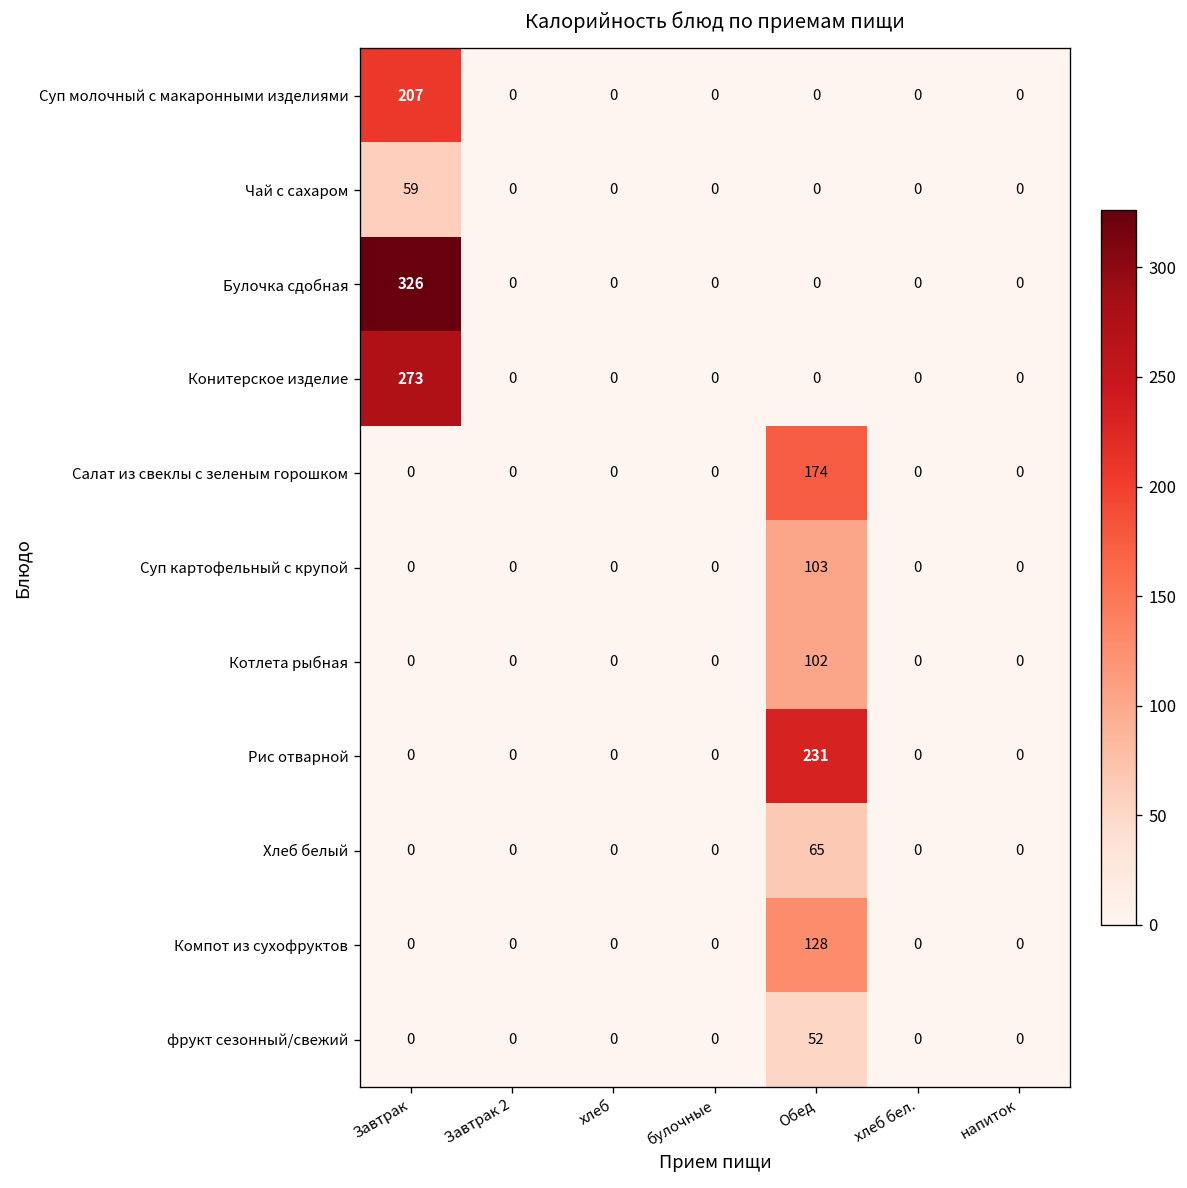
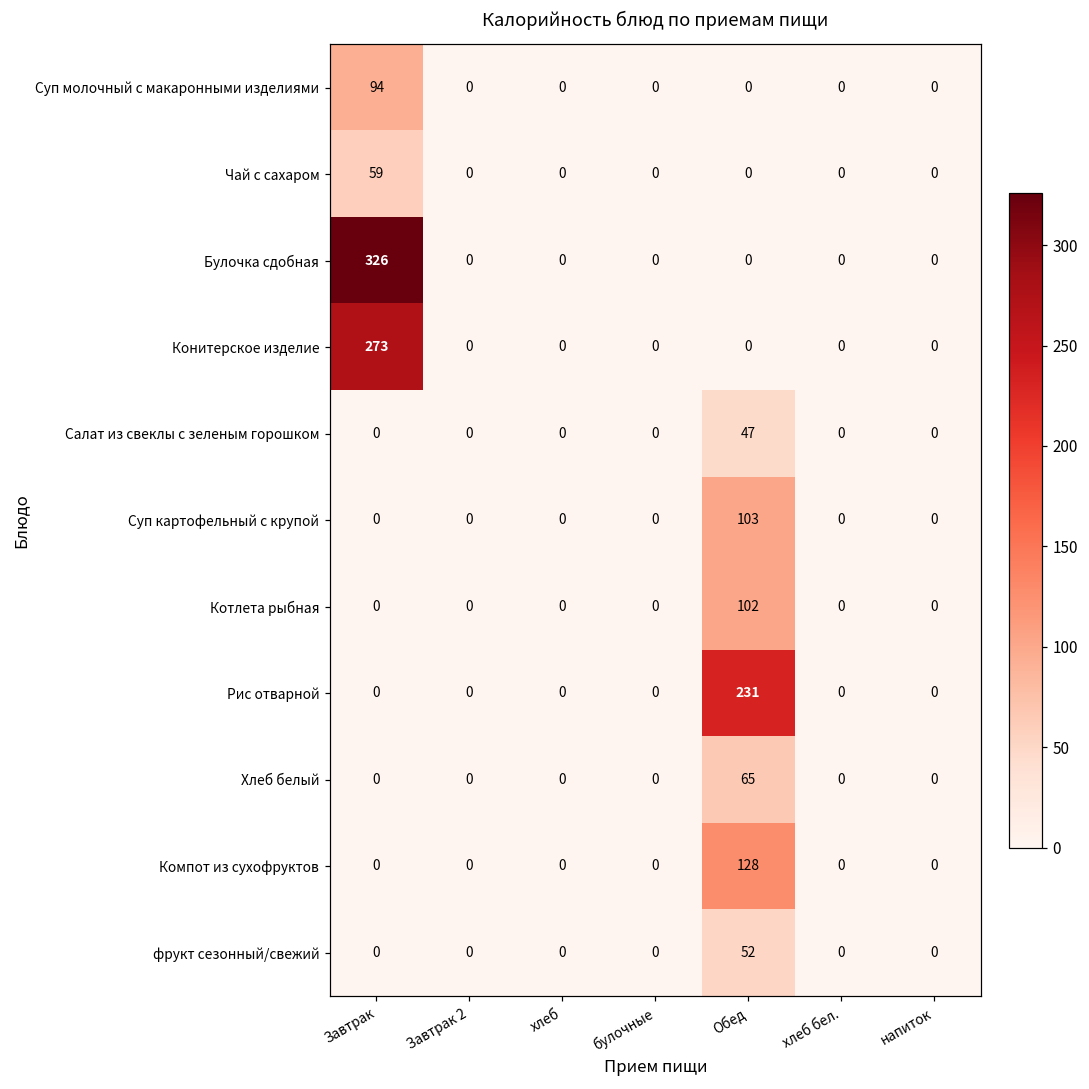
  {
    "Суп молочный с макаронными изделиями": {
-     "Завтрак": 207,
+     "Завтрак": 94,
      "Завтрак 2": 0,
      "хлеб": 0,
      "булочные": 0,
      "Обед": 0,
      "хлеб бел.": 0,
      "напиток": 0
    },
    "Чай с сахаром": {
      "Завтрак": 59,
      "Завтрак 2": 0,
      "хлеб": 0,
      "булочные": 0,
      "Обед": 0,
      "хлеб бел.": 0,
      "напиток": 0
    },
    "Булочка сдобная": {
      "Завтрак": 326,
      "Завтрак 2": 0,
      "хлеб": 0,
      "булочные": 0,
      "Обед": 0,
      "хлеб бел.": 0,
      "напиток": 0
    },
    "Конитерское изделие": {
      "Завтрак": 273,
      "Завтрак 2": 0,
      "хлеб": 0,
      "булочные": 0,
      "Обед": 0,
      "хлеб бел.": 0,
      "напиток": 0
    },
    "Салат из свеклы с зеленым горошком": {
      "Завтрак": 0,
      "Завтрак 2": 0,
      "хлеб": 0,
      "булочные": 0,
-     "Обед": 174,
+     "Обед": 47,
      "хлеб бел.": 0,
      "напиток": 0
    },
    "Суп картофельный с крупой": {
      "Завтрак": 0,
      "Завтрак 2": 0,
      "хлеб": 0,
      "булочные": 0,
      "Обед": 103,
      "хлеб бел.": 0,
      "напиток": 0
    },
    "Котлета рыбная": {
      "Завтрак": 0,
      "Завтрак 2": 0,
      "хлеб": 0,
      "булочные": 0,
      "Обед": 102,
      "хлеб бел.": 0,
      "напиток": 0
    },
    "Рис отварной": {
      "Завтрак": 0,
      "Завтрак 2": 0,
      "хлеб": 0,
      "булочные": 0,
      "Обед": 231,
      "хлеб бел.": 0,
      "напиток": 0
    },
    "Хлеб белый": {
      "Завтрак": 0,
      "Завтрак 2": 0,
      "хлеб": 0,
      "булочные": 0,
      "Обед": 65,
      "хлеб бел.": 0,
      "напиток": 0
    },
    "Компот из сухофруктов": {
      "Завтрак": 0,
      "Завтрак 2": 0,
      "хлеб": 0,
      "булочные": 0,
      "Обед": 128,
      "хлеб бел.": 0,
      "напиток": 0
    },
    "фрукт сезонный/свежий": {
      "Завтрак": 0,
      "Завтрак 2": 0,
      "хлеб": 0,
      "булочные": 0,
      "Обед": 52,
      "хлеб бел.": 0,
      "напиток": 0
    }
  }
